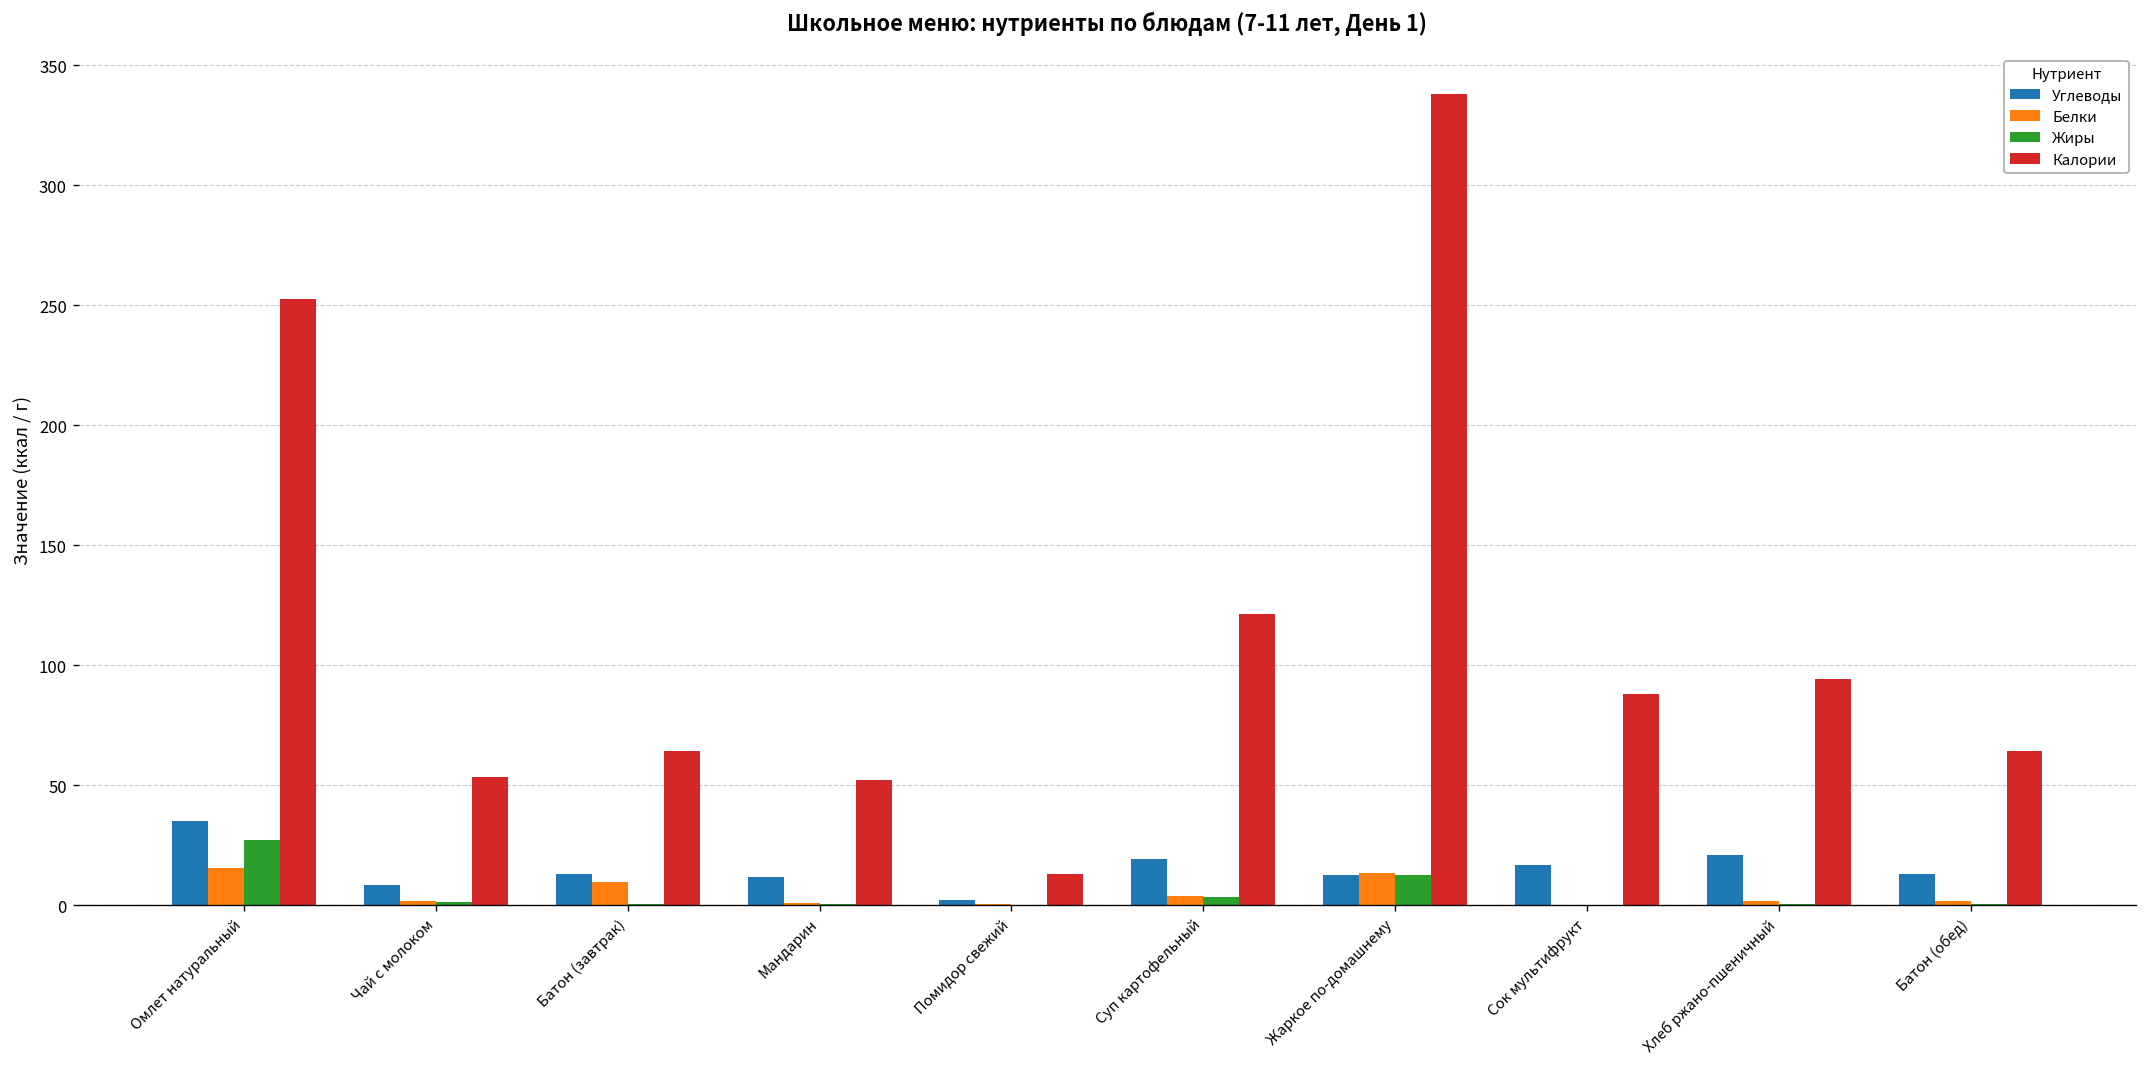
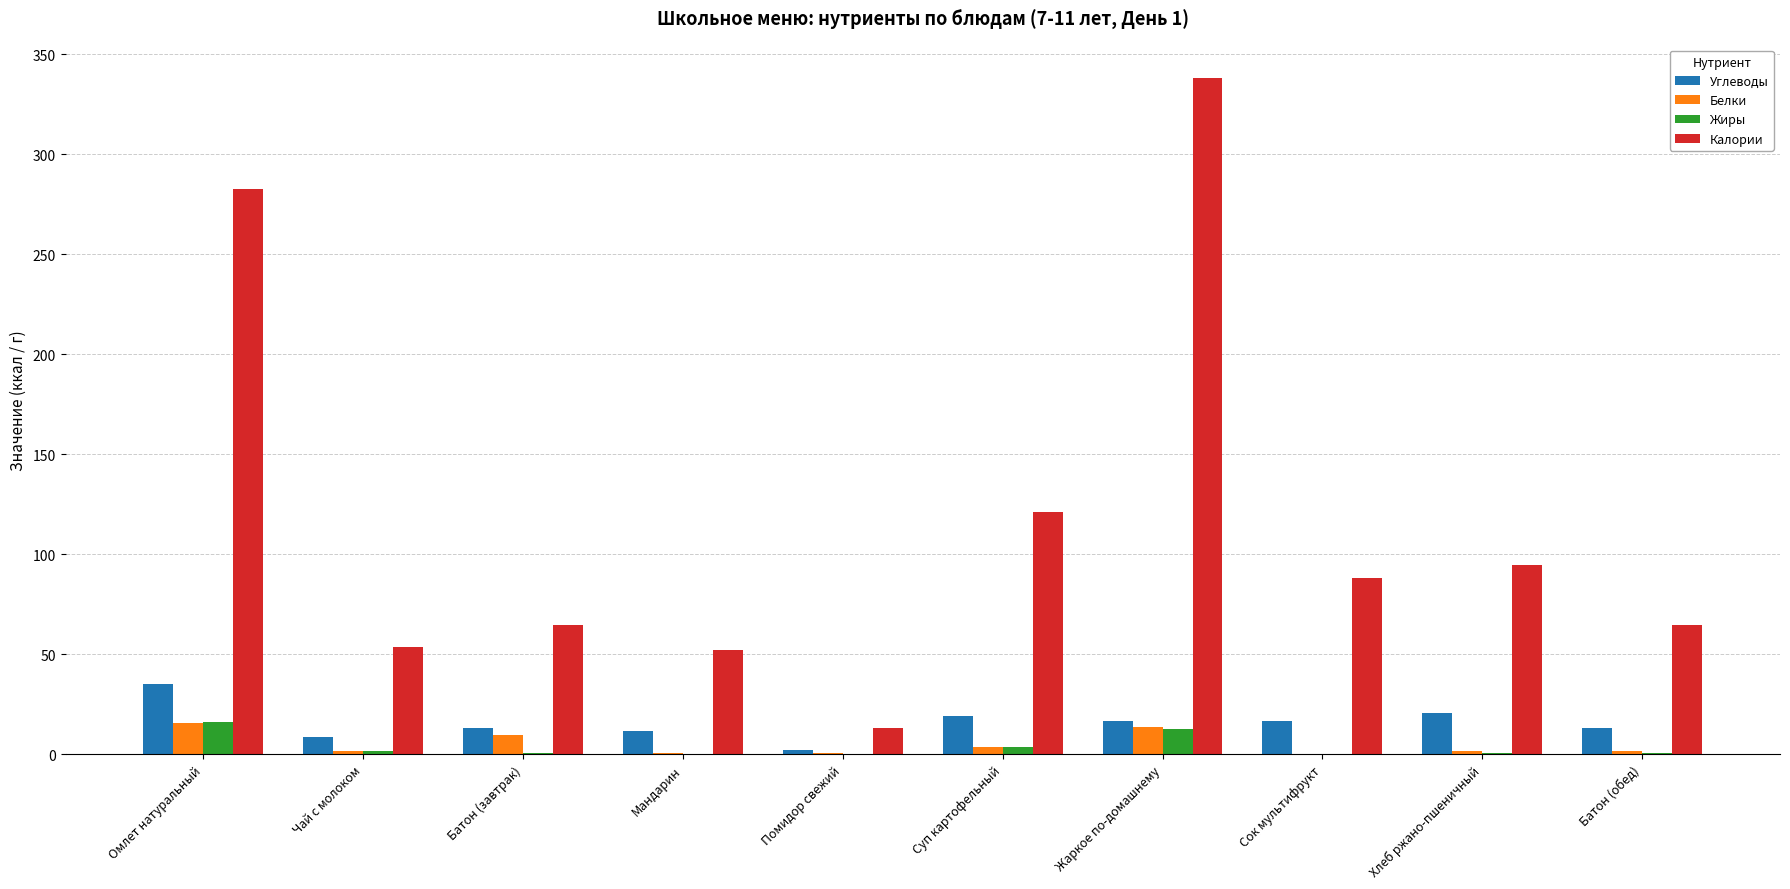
  {
    "Углеводы": {
      "Омлет натуральный": 35,
      "Чай с молоком": 9,
      "Батон (завтрак)": 13,
      "Мандарин": 12,
      "Помидор свежий": 2,
      "Суп картофельный": 19,
-     "Жаркое по-домашнему": 12,
+     "Жаркое по-домашнему": 17,
      "Сок мультифрукт": 17,
      "Хлеб ржано-пшеничный": 21,
      "Батон (обед)": 13
    },
    "Белки": {
      "Омлет натуральный": 15,
      "Чай с молоком": 2,
      "Батон (завтрак)": 10,
      "Суп картофельный": 4,
      "Жаркое по-домашнему": 14,
      "Сок мультифрукт": 0,
      "Хлеб ржано-пшеничный": 2,
      "Батон (обед)": 2
    },
    "Жиры": {
-     "Омлет натуральный": 27,
+     "Омлет натуральный": 16,
      "Чай с молоком": 1,
      "Суп картофельный": 3,
      "Жаркое по-домашнему": 12,
      "Сок мультифрукт": 0
    },
    "Калории": {
-     "Омлет натуральный": 253,
+     "Омлет натуральный": 282,
      "Чай с молоком": 54,
      "Батон (завтрак)": 64,
      "Мандарин": 52,
      "Помидор свежий": 13,
      "Суп картофельный": 121,
      "Жаркое по-домашнему": 338,
      "Сок мультифрукт": 88,
      "Хлеб ржано-пшеничный": 94,
      "Батон (обед)": 64
    }
  }
